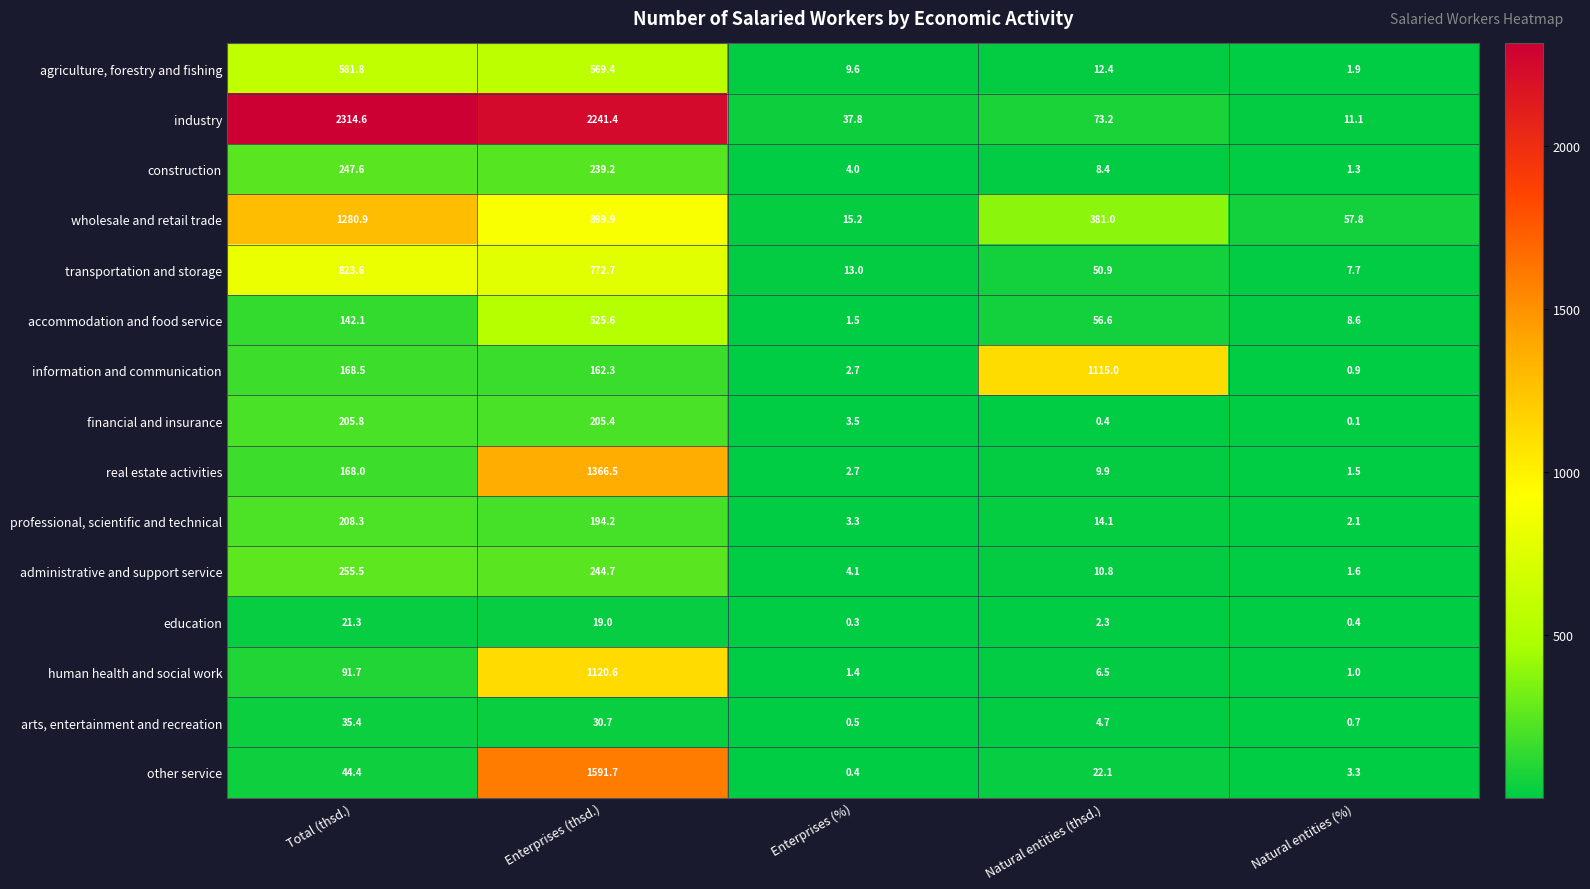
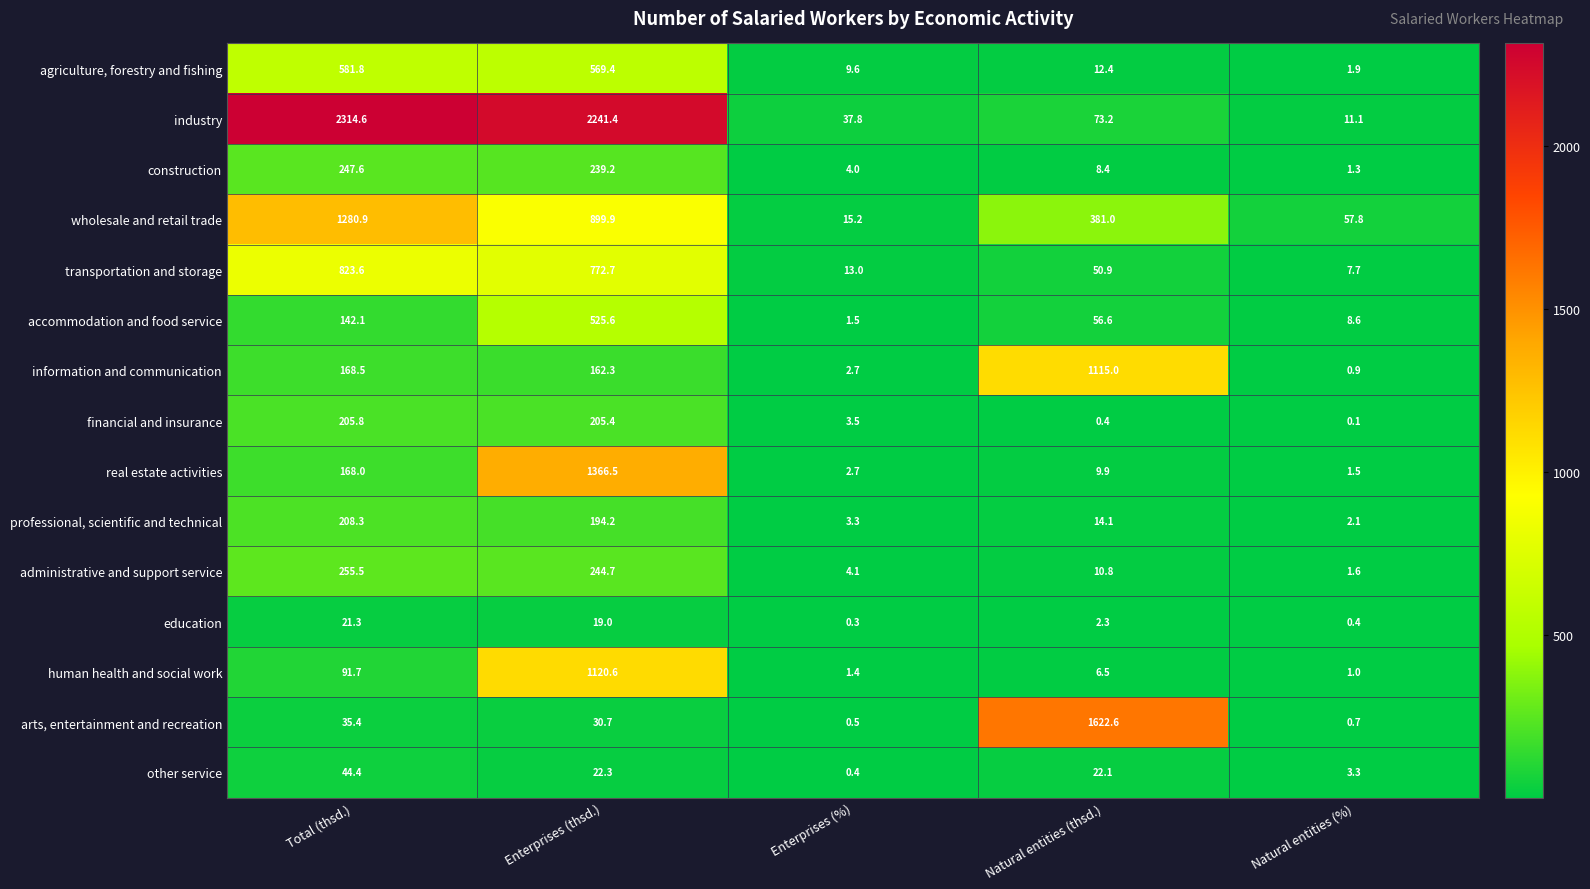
  {
    "agriculture, forestry and fishing": {
      "Total (thsd.)": 581.8,
      "Enterprises (thsd.)": 569.4,
      "Enterprises (%)": 9.6,
      "Natural entities (thsd.)": 12.4,
      "Natural entities (%)": 1.9
    },
    "industry": {
      "Total (thsd.)": 2314.6,
      "Enterprises (thsd.)": 2241.4,
      "Enterprises (%)": 37.8,
      "Natural entities (thsd.)": 73.2,
      "Natural entities (%)": 11.1
    },
    "construction": {
      "Total (thsd.)": 247.6,
      "Enterprises (thsd.)": 239.2,
      "Enterprises (%)": 4.0,
      "Natural entities (thsd.)": 8.4,
      "Natural entities (%)": 1.3
    },
    "wholesale and retail trade": {
      "Total (thsd.)": 1280.9,
      "Enterprises (thsd.)": 899.9,
      "Enterprises (%)": 15.2,
      "Natural entities (thsd.)": 381.0,
      "Natural entities (%)": 57.8
    },
    "transportation and storage": {
      "Total (thsd.)": 823.6,
      "Enterprises (thsd.)": 772.7,
      "Enterprises (%)": 13.0,
      "Natural entities (thsd.)": 50.9,
      "Natural entities (%)": 7.7
    },
    "accommodation and food service": {
      "Total (thsd.)": 142.1,
      "Enterprises (thsd.)": 525.6,
      "Enterprises (%)": 1.5,
      "Natural entities (thsd.)": 56.6,
      "Natural entities (%)": 8.6
    },
    "information and communication": {
      "Total (thsd.)": 168.5,
      "Enterprises (thsd.)": 162.3,
      "Enterprises (%)": 2.7,
      "Natural entities (thsd.)": 1115.0,
      "Natural entities (%)": 0.9
    },
    "financial and insurance": {
      "Total (thsd.)": 205.8,
      "Enterprises (thsd.)": 205.4,
      "Enterprises (%)": 3.5,
      "Natural entities (thsd.)": 0.4,
      "Natural entities (%)": 0.1
    },
    "real estate activities": {
      "Total (thsd.)": 168.0,
      "Enterprises (thsd.)": 1366.5,
      "Enterprises (%)": 2.7,
      "Natural entities (thsd.)": 9.9,
      "Natural entities (%)": 1.5
    },
    "professional, scientific and technical": {
      "Total (thsd.)": 208.3,
      "Enterprises (thsd.)": 194.2,
      "Enterprises (%)": 3.3,
      "Natural entities (thsd.)": 14.1,
      "Natural entities (%)": 2.1
    },
    "administrative and support service": {
      "Total (thsd.)": 255.5,
      "Enterprises (thsd.)": 244.7,
      "Enterprises (%)": 4.1,
      "Natural entities (thsd.)": 10.8,
      "Natural entities (%)": 1.6
    },
    "education": {
      "Total (thsd.)": 21.3,
      "Enterprises (thsd.)": 19.0,
      "Enterprises (%)": 0.3,
      "Natural entities (thsd.)": 2.3,
      "Natural entities (%)": 0.4
    },
    "human health and social work": {
      "Total (thsd.)": 91.7,
      "Enterprises (thsd.)": 1120.6,
      "Enterprises (%)": 1.4,
      "Natural entities (thsd.)": 6.5,
      "Natural entities (%)": 1.0
    },
    "arts, entertainment and recreation": {
      "Total (thsd.)": 35.4,
      "Enterprises (thsd.)": 30.7,
      "Enterprises (%)": 0.5,
-     "Natural entities (thsd.)": 4.7,
+     "Natural entities (thsd.)": 1622.6,
      "Natural entities (%)": 0.7
    },
    "other service": {
      "Total (thsd.)": 44.4,
-     "Enterprises (thsd.)": 1591.7,
+     "Enterprises (thsd.)": 22.3,
      "Enterprises (%)": 0.4,
      "Natural entities (thsd.)": 22.1,
      "Natural entities (%)": 3.3
    }
  }
